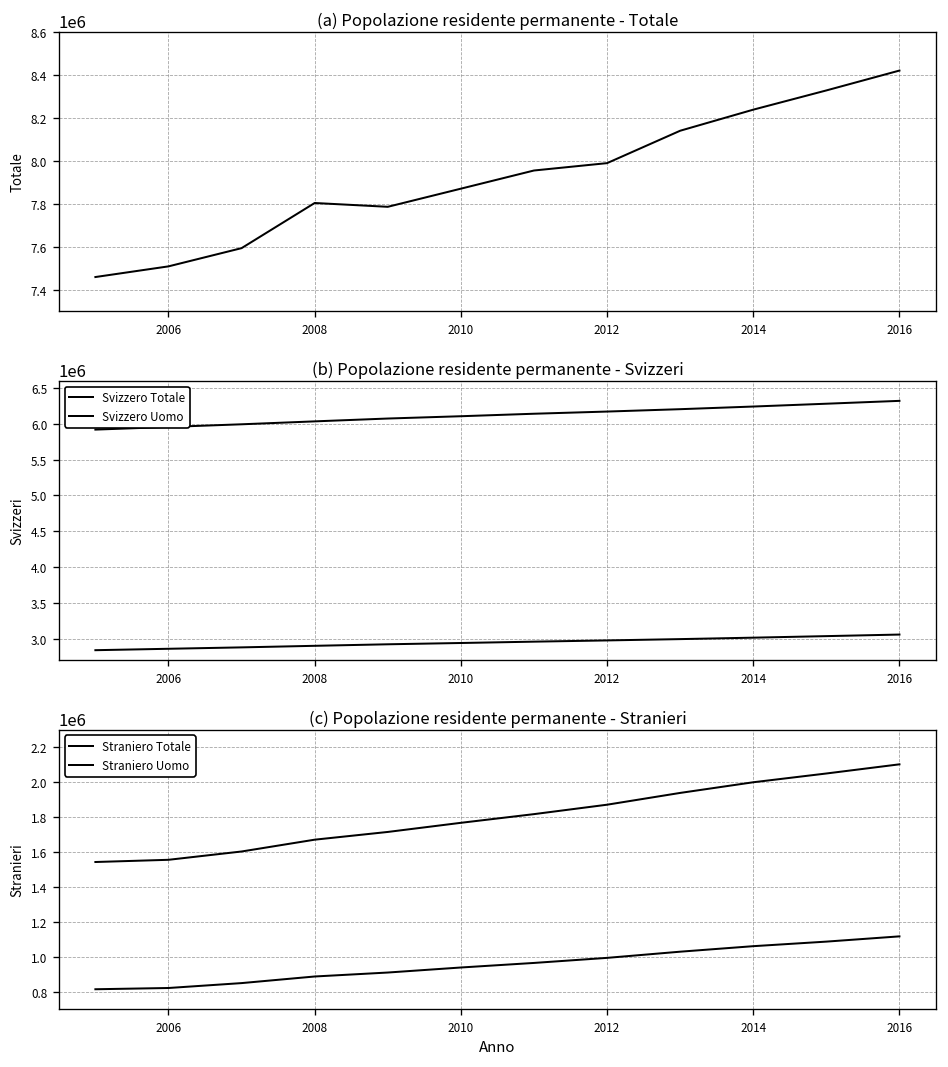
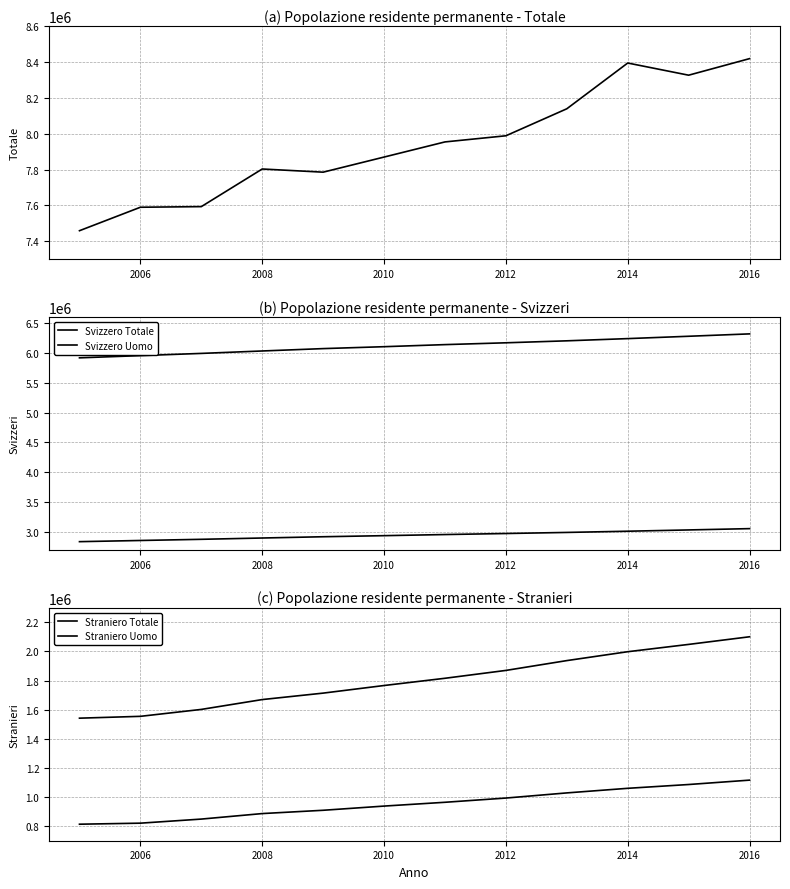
  {
    "(a) Popolazione residente permanente - Totale": {
-     "2006": 7510000,
+     "2006": 7590000,
      "2008": 7800000,
      "2010": 7870000,
      "2012": 7990000,
-     "2014": 8240000,
+     "2014": 8400000,
      "2016": 8420000
    }
  }
